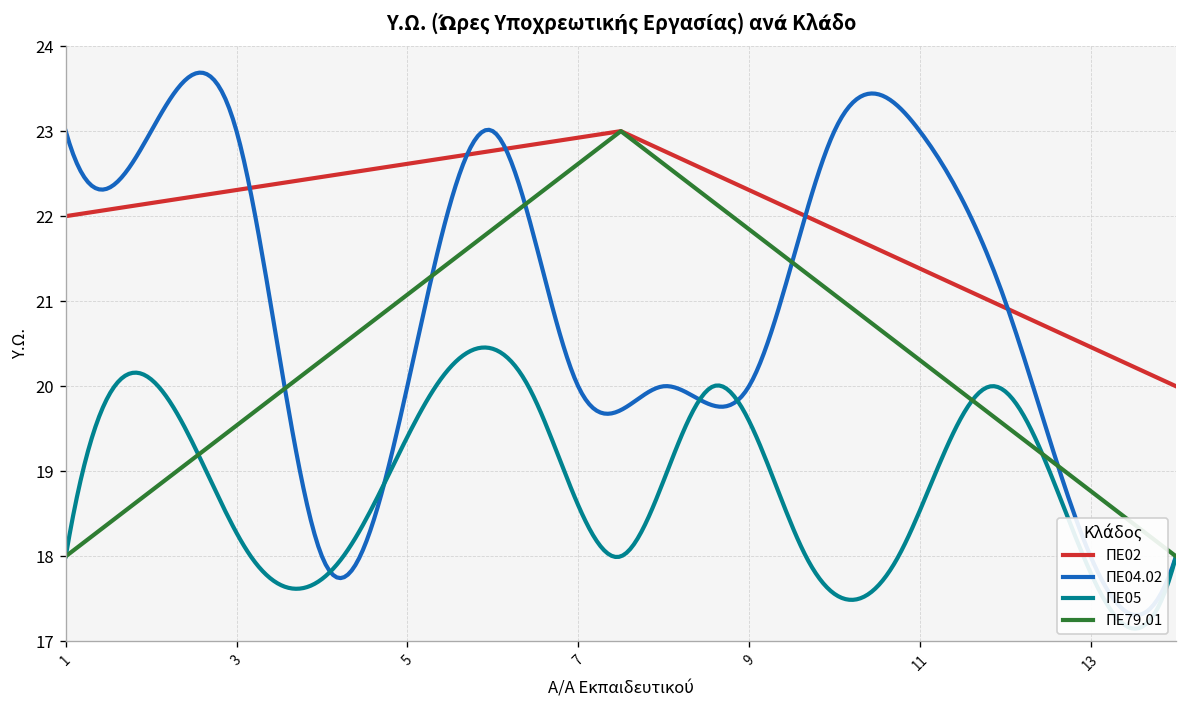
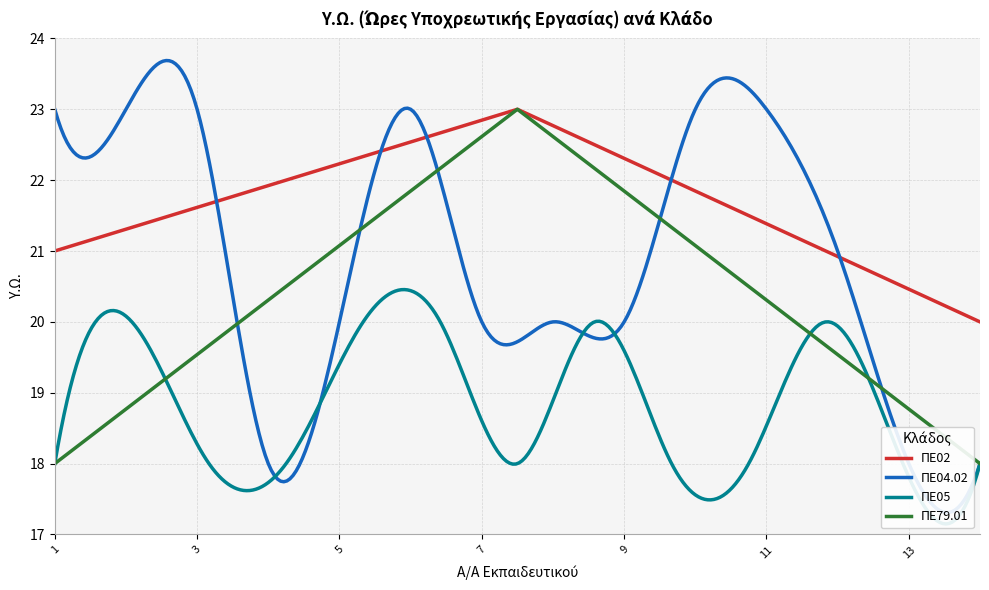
  {
    "ΠΕ02": {
-     "1": 22
+     "1": 21
    }
  }
